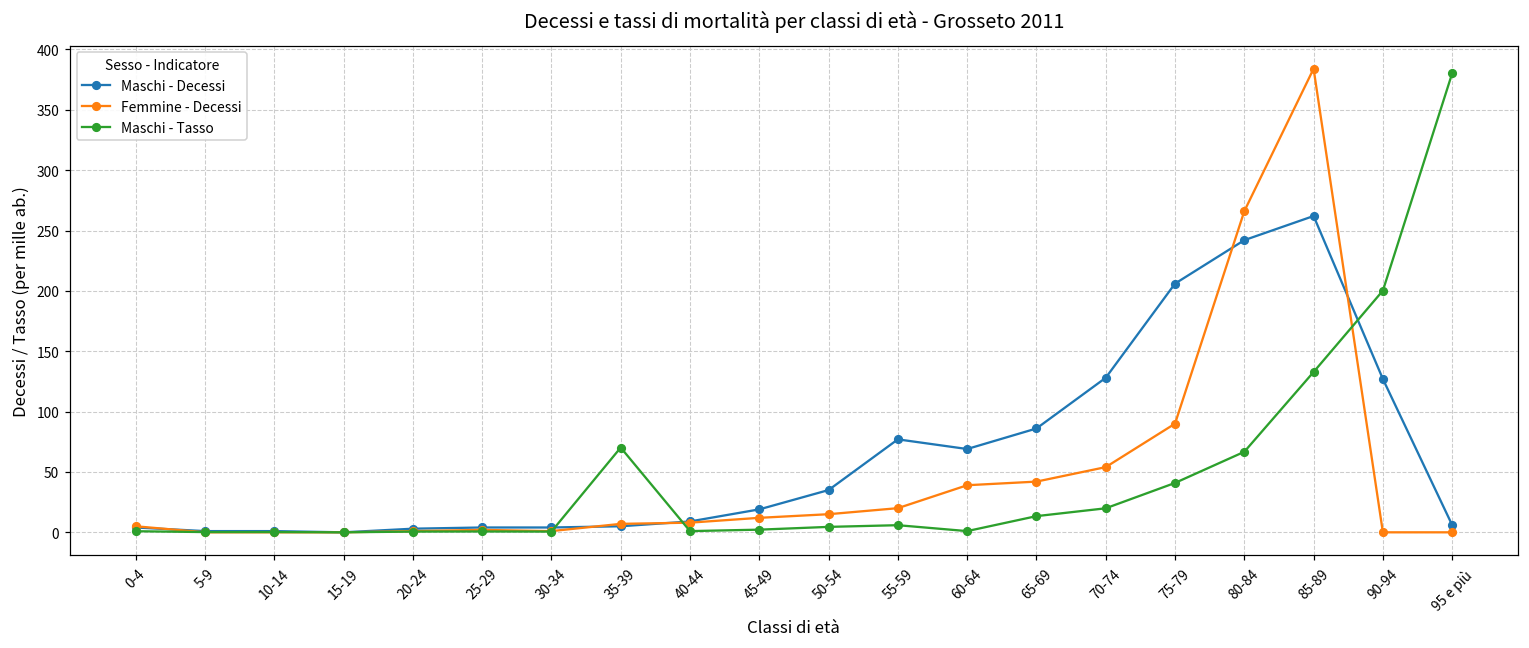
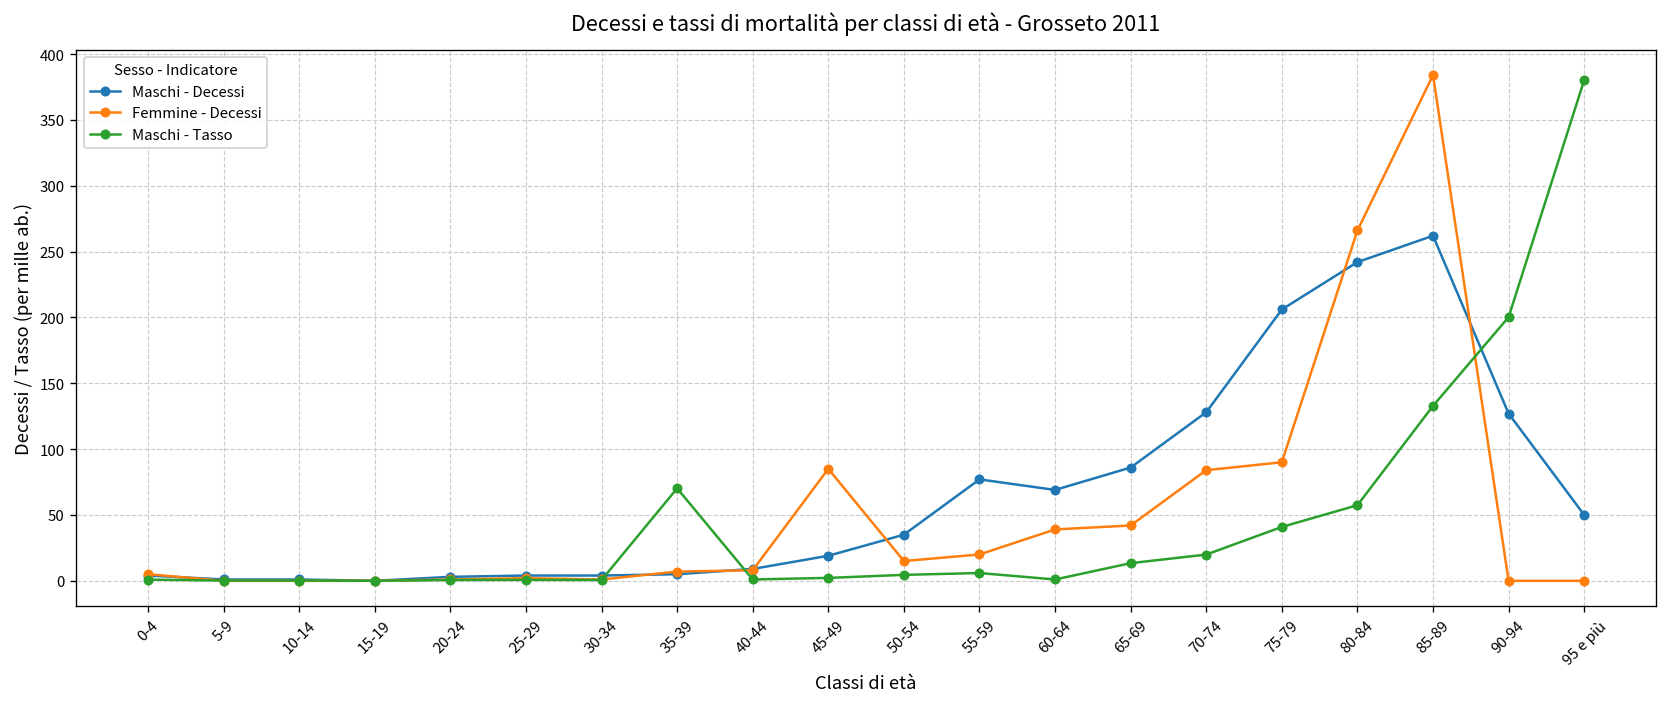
  {
    "Maschi - Decessi": {
      "30-34": 4,
      "45-49": 19,
      "50-54": 35,
      "55-59": 77,
      "60-64": 69,
      "65-69": 86,
      "70-74": 128,
      "75-79": 206,
      "80-84": 242,
      "85-89": 262,
      "90-94": 127,
-     "95 e più": 6
+     "95 e più": 50
    },
    "Femmine - Decessi": {
-     "45-49": 12,
+     "45-49": 85,
      "50-54": 15,
      "55-59": 20,
      "60-64": 39,
      "65-69": 42,
-     "70-74": 54,
+     "70-74": 84,
      "75-79": 90,
      "80-84": 266,
      "85-89": 384,
      "90-94": 0,
      "95 e più": 0
    },
    "Maschi - Tasso": {
      "0-4": 1,
      "35-39": 70,
      "40-44": 1,
      "45-49": 2,
      "50-54": 5,
      "55-59": 6,
      "60-64": 1,
      "65-69": 13,
      "70-74": 20,
      "75-79": 41,
-     "80-84": 67,
+     "80-84": 57,
      "85-89": 133,
      "90-94": 200,
      "95 e più": 380
    }
  }
